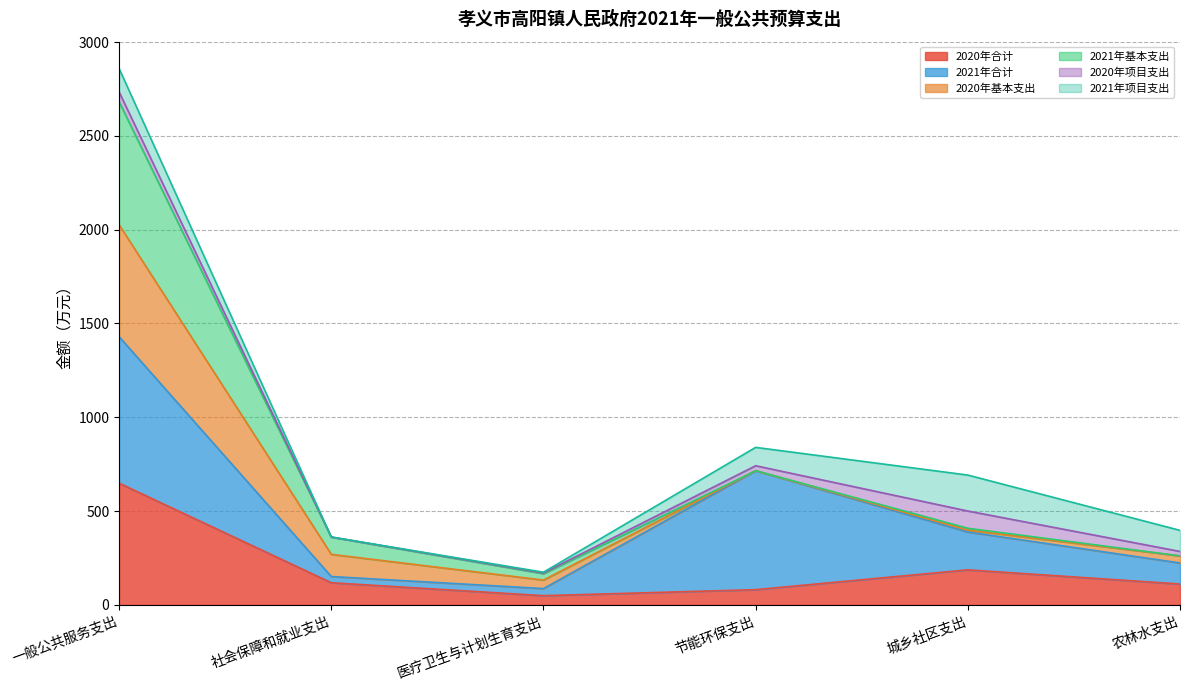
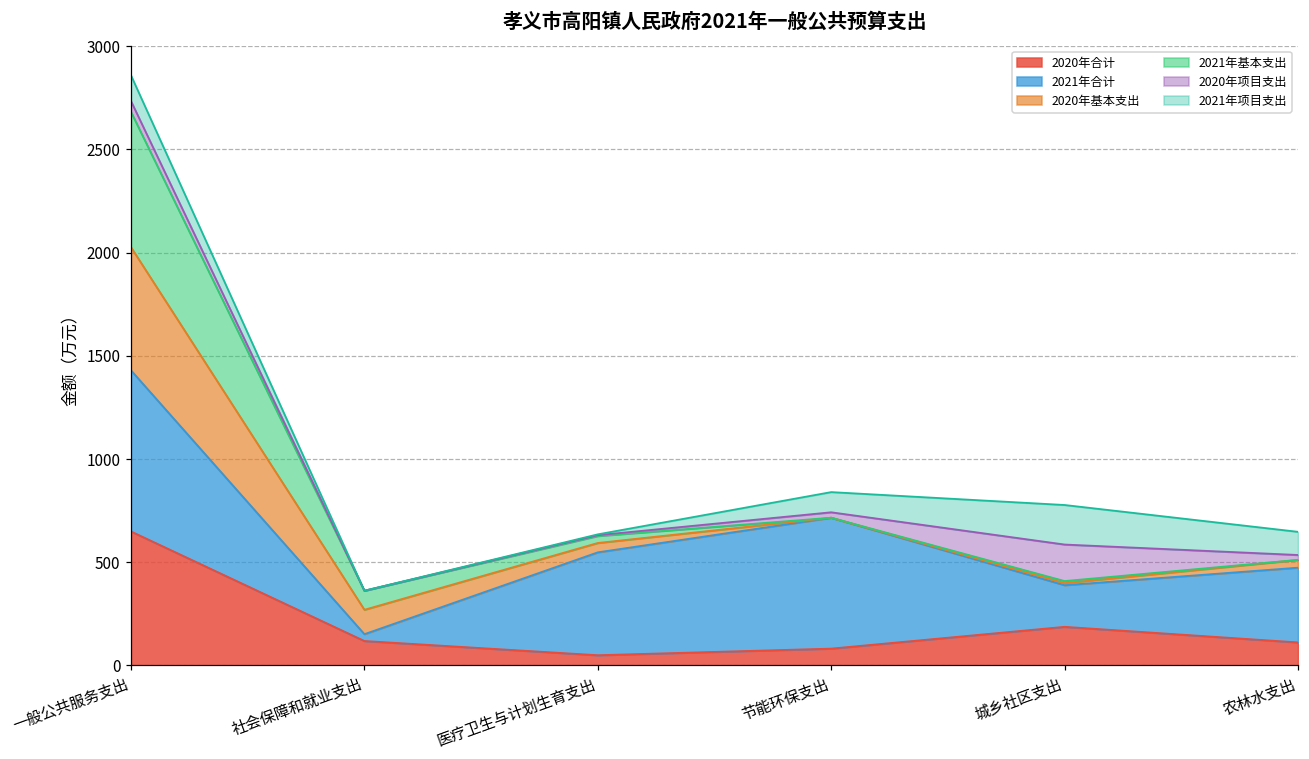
  {
    "2021年合计": {
      "一般公共服务支出": 780,
      "社会保障和就业支出": 30,
-     "医疗卫生与计划生育支出": 40,
-     "农林水支出": 110
+     "医疗卫生与计划生育支出": 500,
+     "农林水支出": 360
    },
    "2020年项目支出": {
      "一般公共服务支出": 50,
      "节能环保支出": 30,
-     "城乡社区支出": 90,
+     "城乡社区支出": 180,
      "农林水支出": 20
    }
  }
